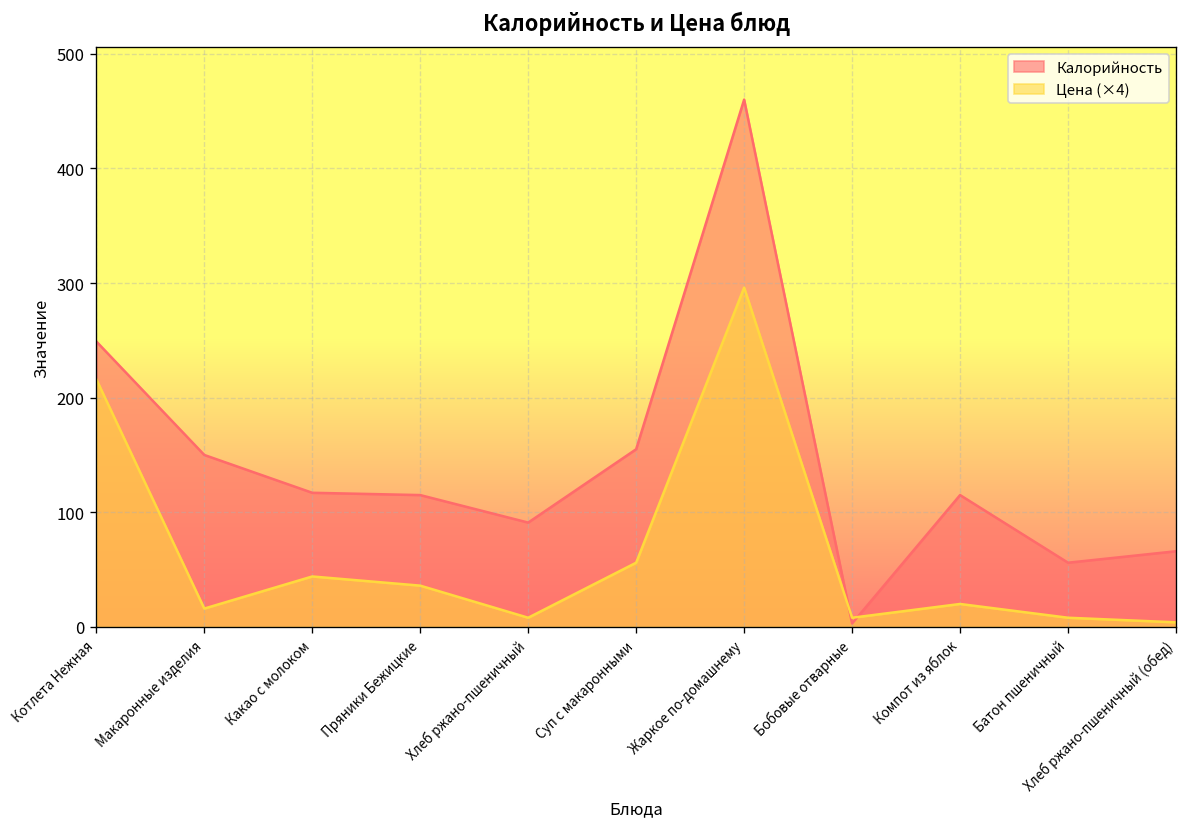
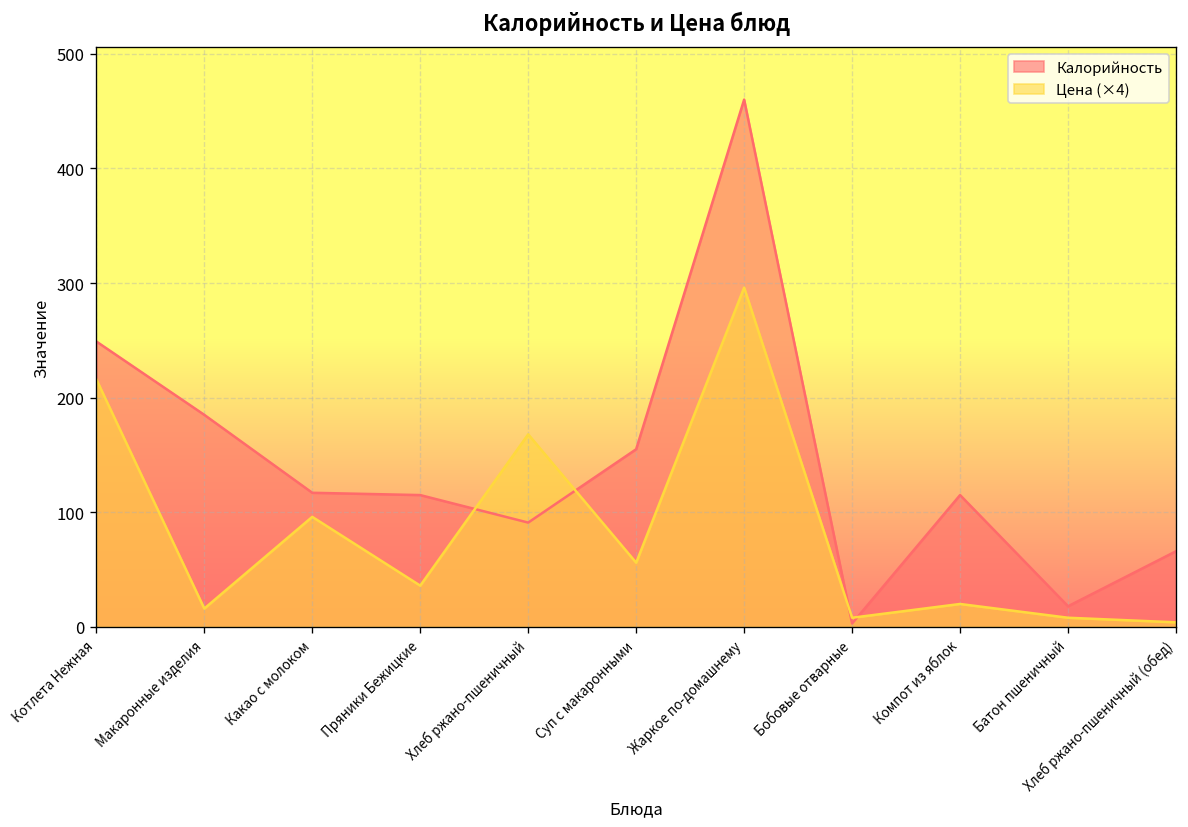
  {
    "Калорийность": {
      "Котлета Нежная": 250,
-     "Макаронные изделия": 150,
+     "Макаронные изделия": 190,
      "Какао с молоком": 120,
      "Пряники Бежицкие": 120,
      "Хлеб ржано-пшеничный": 90,
      "Суп с макаронными": 160,
      "Жаркое по-домашнему": 460,
      "Бобовые отварные": 0,
      "Компот из яблок": 120,
-     "Батон пшеничный": 60,
+     "Батон пшеничный": 20,
      "Хлеб ржано-пшеничный (обед)": 70
    },
    "Цена (×4)": {
      "Котлета Нежная": 220,
      "Макаронные изделия": 20,
-     "Какао с молоком": 40,
+     "Какао с молоком": 100,
      "Пряники Бежицкие": 40,
-     "Хлеб ржано-пшеничный": 10,
+     "Хлеб ржано-пшеничный": 170,
      "Суп с макаронными": 60,
      "Жаркое по-домашнему": 300,
      "Бобовые отварные": 10,
      "Компот из яблок": 20,
      "Батон пшеничный": 10,
      "Хлеб ржано-пшеничный (обед)": 0
    }
  }
